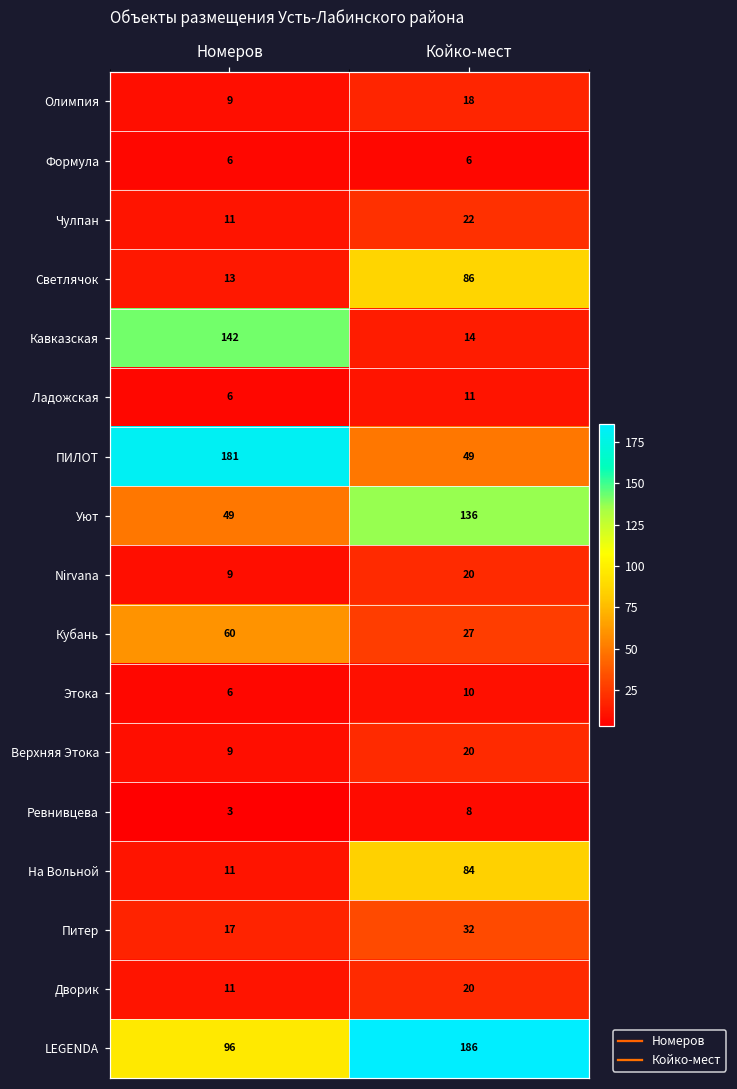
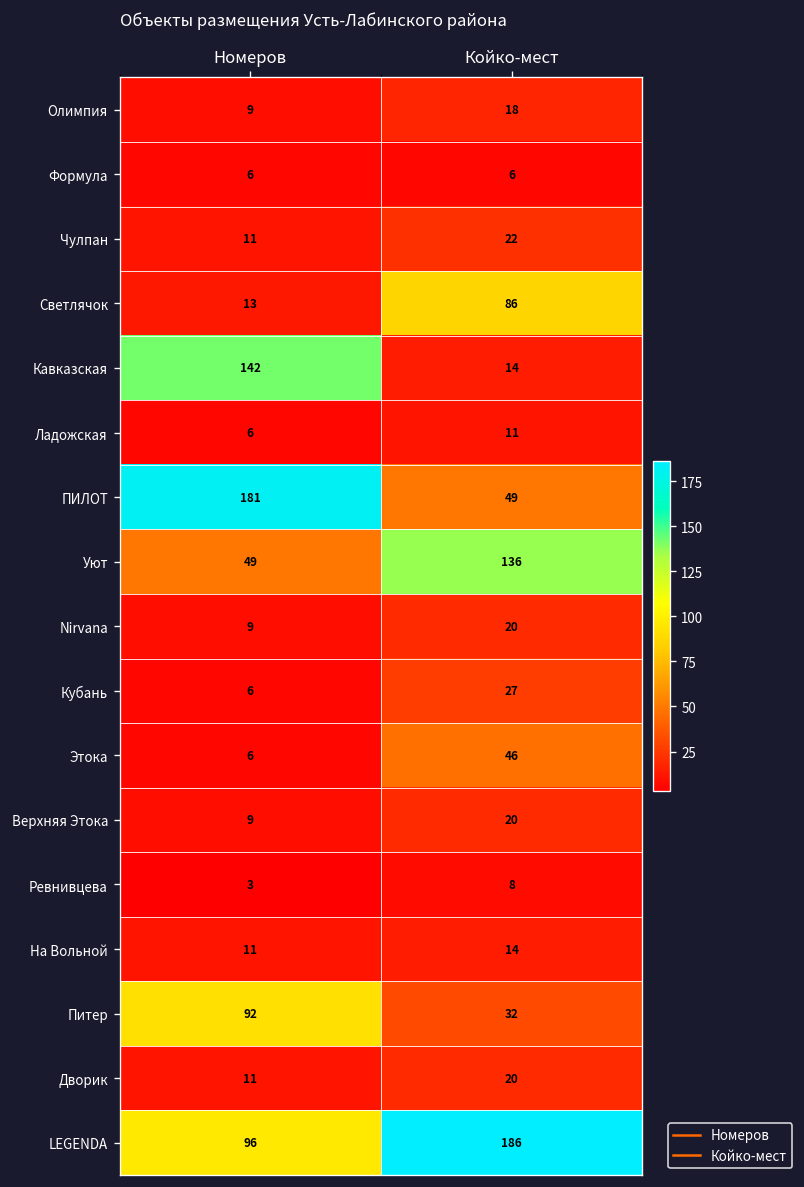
  {
    "Олимпия": {
      "Номеров": 9,
      "Койко-мест": 18
    },
    "Формула": {
      "Номеров": 6,
      "Койко-мест": 6
    },
    "Чулпан": {
      "Номеров": 11,
      "Койко-мест": 22
    },
    "Светлячок": {
      "Номеров": 13,
      "Койко-мест": 86
    },
    "Кавказская": {
      "Номеров": 142,
      "Койко-мест": 14
    },
    "Ладожская": {
      "Номеров": 6,
      "Койко-мест": 11
    },
    "ПИЛОТ": {
      "Номеров": 181,
      "Койко-мест": 49
    },
    "Уют": {
      "Номеров": 49,
      "Койко-мест": 136
    },
    "Nirvana": {
      "Номеров": 9,
      "Койко-мест": 20
    },
    "Кубань": {
-     "Номеров": 60,
+     "Номеров": 6,
      "Койко-мест": 27
    },
    "Этока": {
      "Номеров": 6,
-     "Койко-мест": 10
+     "Койко-мест": 46
    },
    "Верхняя Этока": {
      "Номеров": 9,
      "Койко-мест": 20
    },
    "Ревнивцева": {
      "Номеров": 3,
      "Койко-мест": 8
    },
    "На Вольной": {
      "Номеров": 11,
-     "Койко-мест": 84
+     "Койко-мест": 14
    },
    "Питер": {
-     "Номеров": 17,
+     "Номеров": 92,
      "Койко-мест": 32
    },
    "Дворик": {
      "Номеров": 11,
      "Койко-мест": 20
    },
    "LEGENDA": {
      "Номеров": 96,
      "Койко-мест": 186
    }
  }
